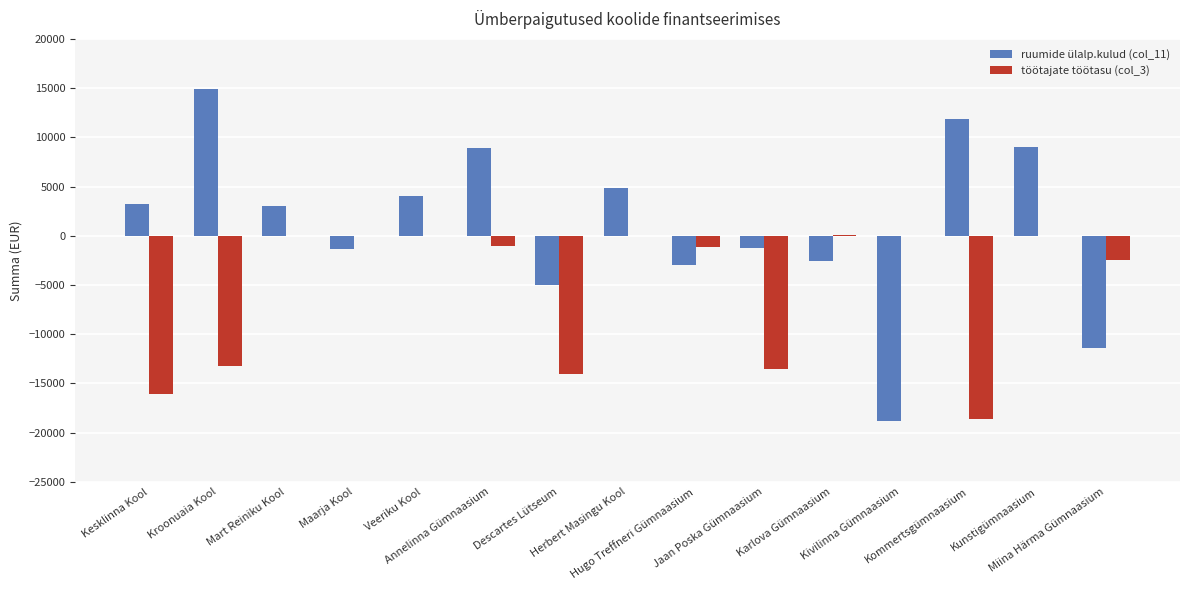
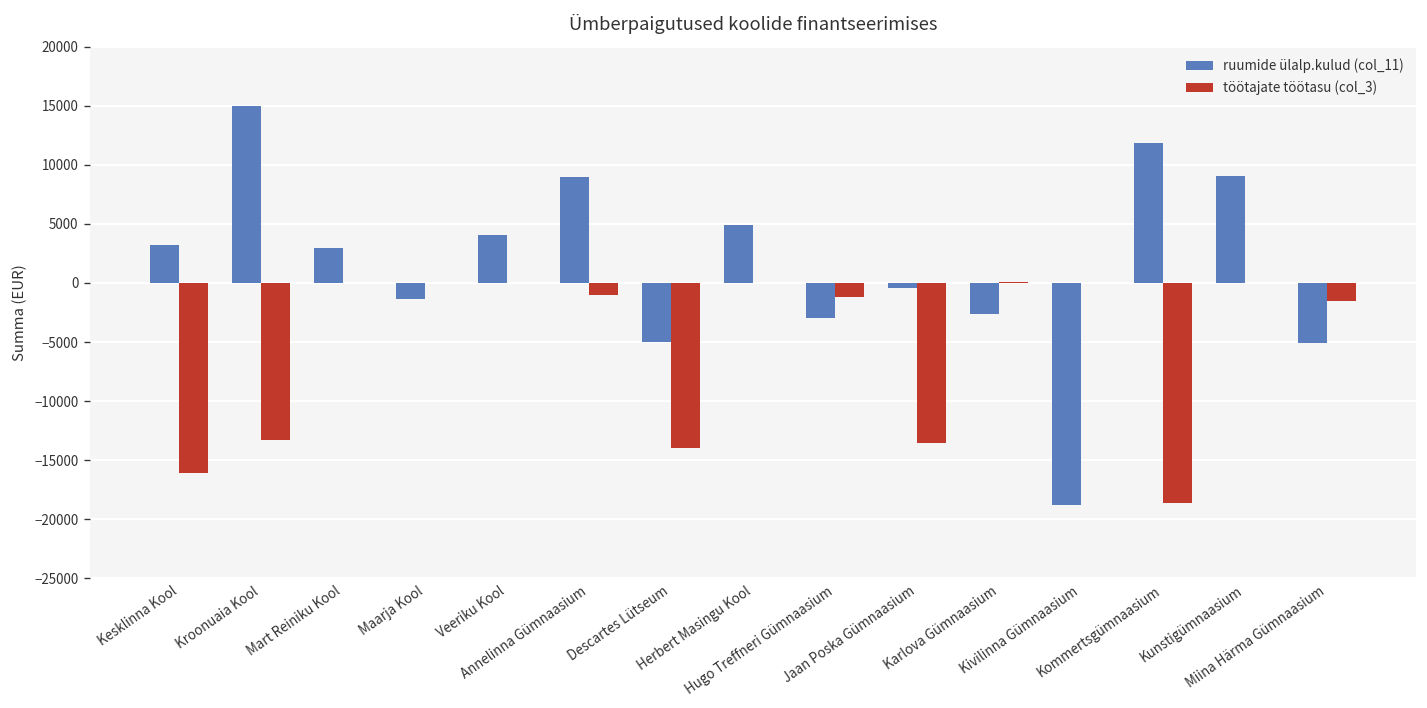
  {
    "ruumide ülalp.kulud (col_11)": {
      "Kesklinna Kool": 3000,
      "Kroonuaia Kool": 15000,
      "Mart Reiniku Kool": 3000,
      "Maarja Kool": -1000,
      "Veeriku Kool": 4000,
      "Annelinna Gümnaasium": 9000,
      "Descartes Lütseum": -5000,
      "Herbert Masingu Kool": 5000,
      "Hugo Treffneri Gümnaasium": -3000,
-     "Jaan Poska Gümnaasium": -1000,
+     "Jaan Poska Gümnaasium": 0,
      "Karlova Gümnaasium": -3000,
      "Kivilinna Gümnaasium": -19000,
      "Kommertsgümnaasium": 12000,
      "Kunstigümnaasium": 9000,
-     "Miina Härma Gümnaasium": -11000
+     "Miina Härma Gümnaasium": -5000
    },
    "töötajate töötasu (col_3)": {
      "Kesklinna Kool": -16000,
      "Kroonuaia Kool": -13000,
      "Mart Reiniku Kool": 0,
      "Maarja Kool": 0,
      "Veeriku Kool": 0,
      "Annelinna Gümnaasium": -1000,
      "Descartes Lütseum": -14000,
      "Herbert Masingu Kool": 0,
      "Hugo Treffneri Gümnaasium": -1000,
      "Jaan Poska Gümnaasium": -14000,
      "Kivilinna Gümnaasium": 0,
      "Kommertsgümnaasium": -19000,
      "Kunstigümnaasium": 0,
-     "Miina Härma Gümnaasium": -3000
+     "Miina Härma Gümnaasium": -2000
    }
  }
